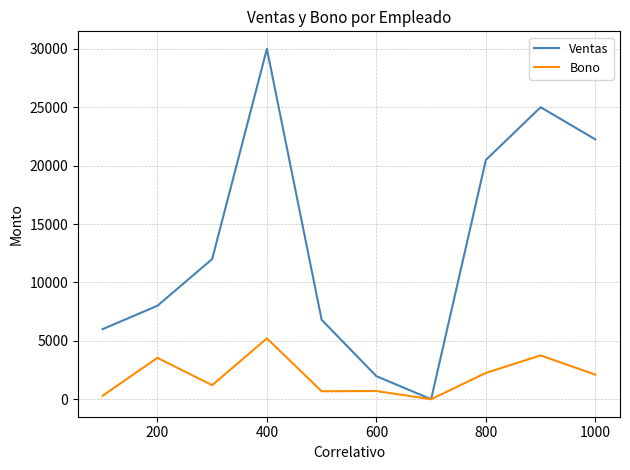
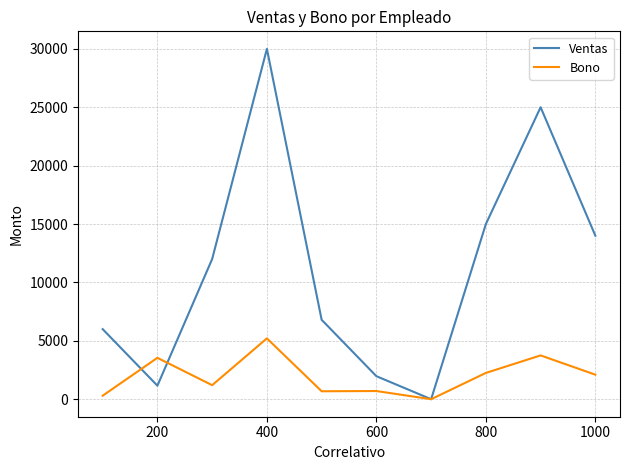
  {
    "Ventas": {
-     "200": 8000,
+     "200": 1200,
      "400": 30000,
      "600": 2000,
-     "800": 20500,
-     "1000": 22200
+     "800": 15000,
+     "1000": 14000
    },
    "Bono": {
      "200": 3500,
      "400": 5200,
      "600": 700,
      "800": 2300,
      "1000": 2100
    }
  }
